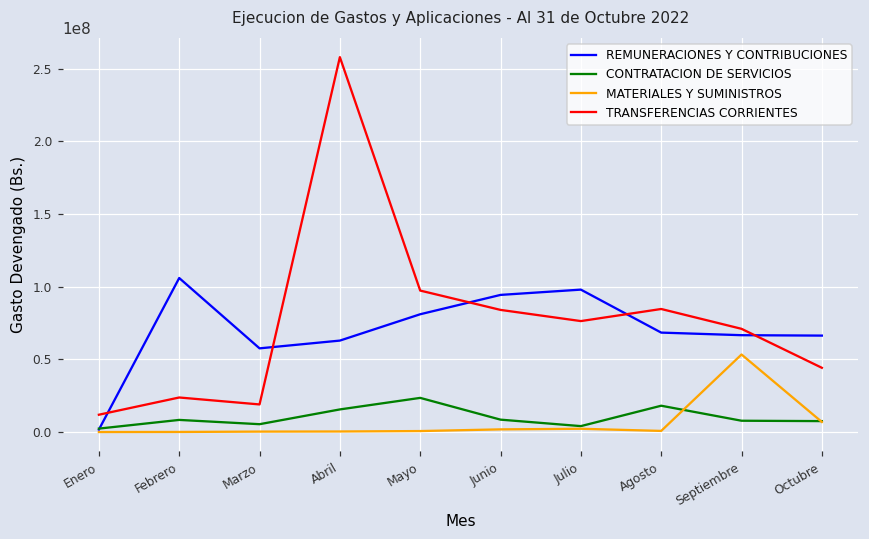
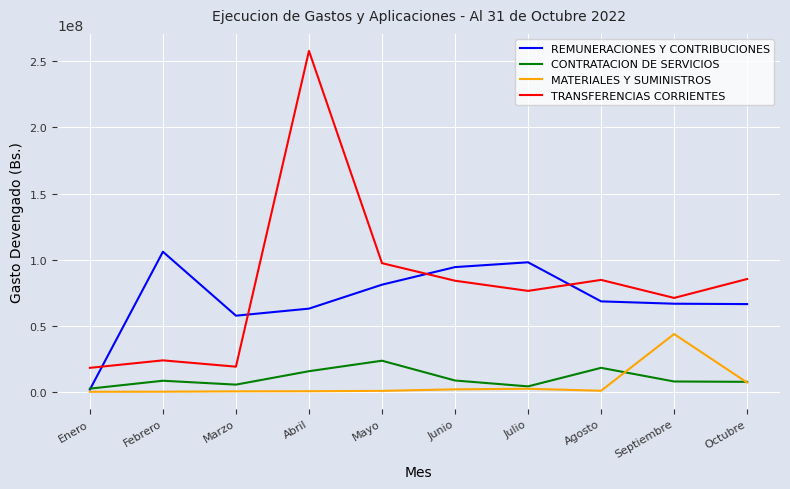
  {
    "REMUNERACIONES Y CONTRIBUCIONES": {
      "Febrero": 106000000,
      "Marzo": 58000000,
      "Abril": 63000000,
      "Mayo": 81000000,
      "Junio": 94000000,
      "Julio": 98000000,
      "Agosto": 68000000,
      "Septiembre": 67000000,
      "Octubre": 66000000
    },
    "CONTRATACION DE SERVICIOS": {
      "Febrero": 8000000,
      "Marzo": 5000000,
      "Abril": 16000000,
      "Mayo": 24000000,
      "Junio": 9000000,
      "Agosto": 18000000,
      "Septiembre": 8000000
    },
    "MATERIALES Y SUMINISTROS": {
      "Febrero": 0,
      "Marzo": 0,
      "Abril": 0,
      "Mayo": 1000000,
      "Junio": 2000000,
      "Agosto": 1000000,
-     "Septiembre": 53000000
+     "Septiembre": 44000000
    },
    "TRANSFERENCIAS CORRIENTES": {
-     "Enero": 12000000,
+     "Enero": 18000000,
      "Febrero": 24000000,
      "Marzo": 19000000,
      "Abril": 258000000,
      "Mayo": 97000000,
      "Junio": 84000000,
      "Julio": 76000000,
      "Agosto": 85000000,
      "Septiembre": 71000000,
-     "Octubre": 44000000
+     "Octubre": 85000000
    }
  }
